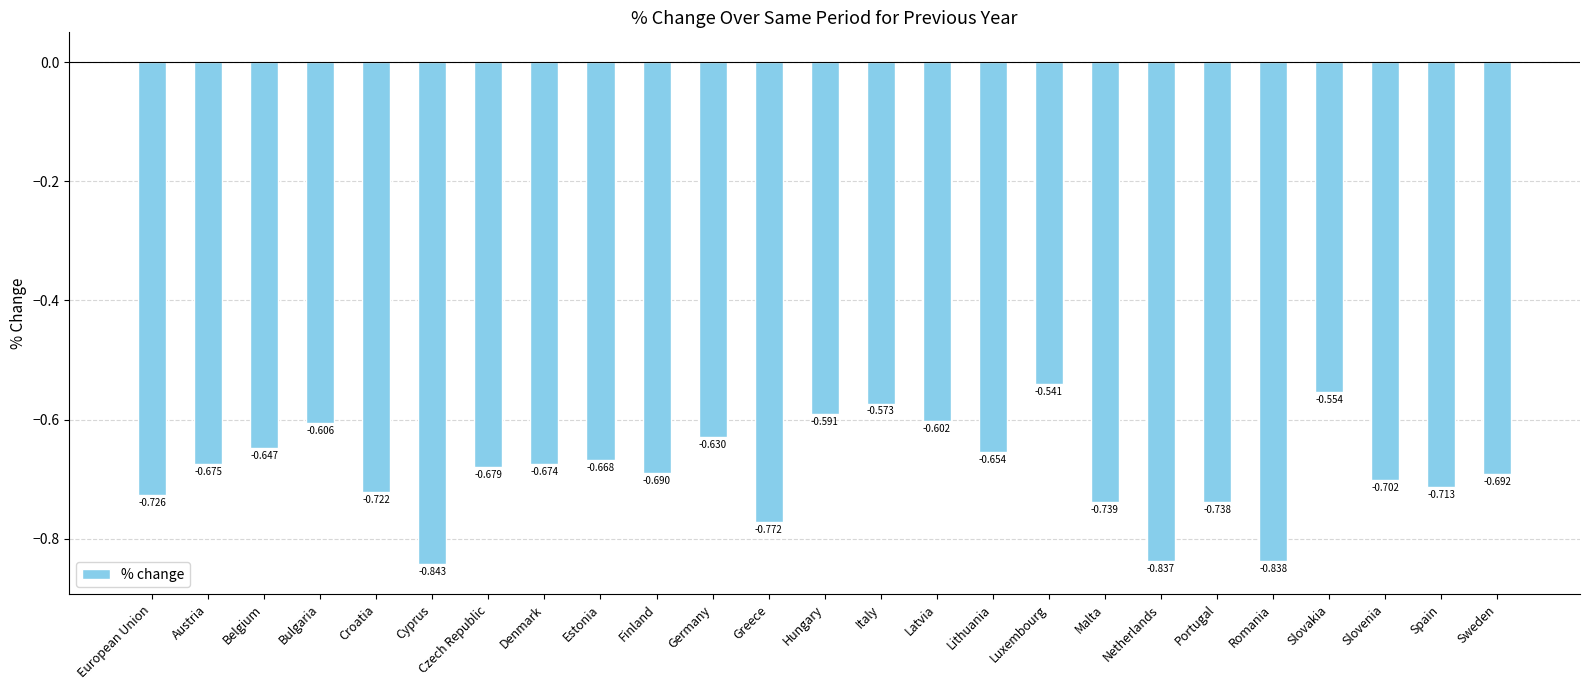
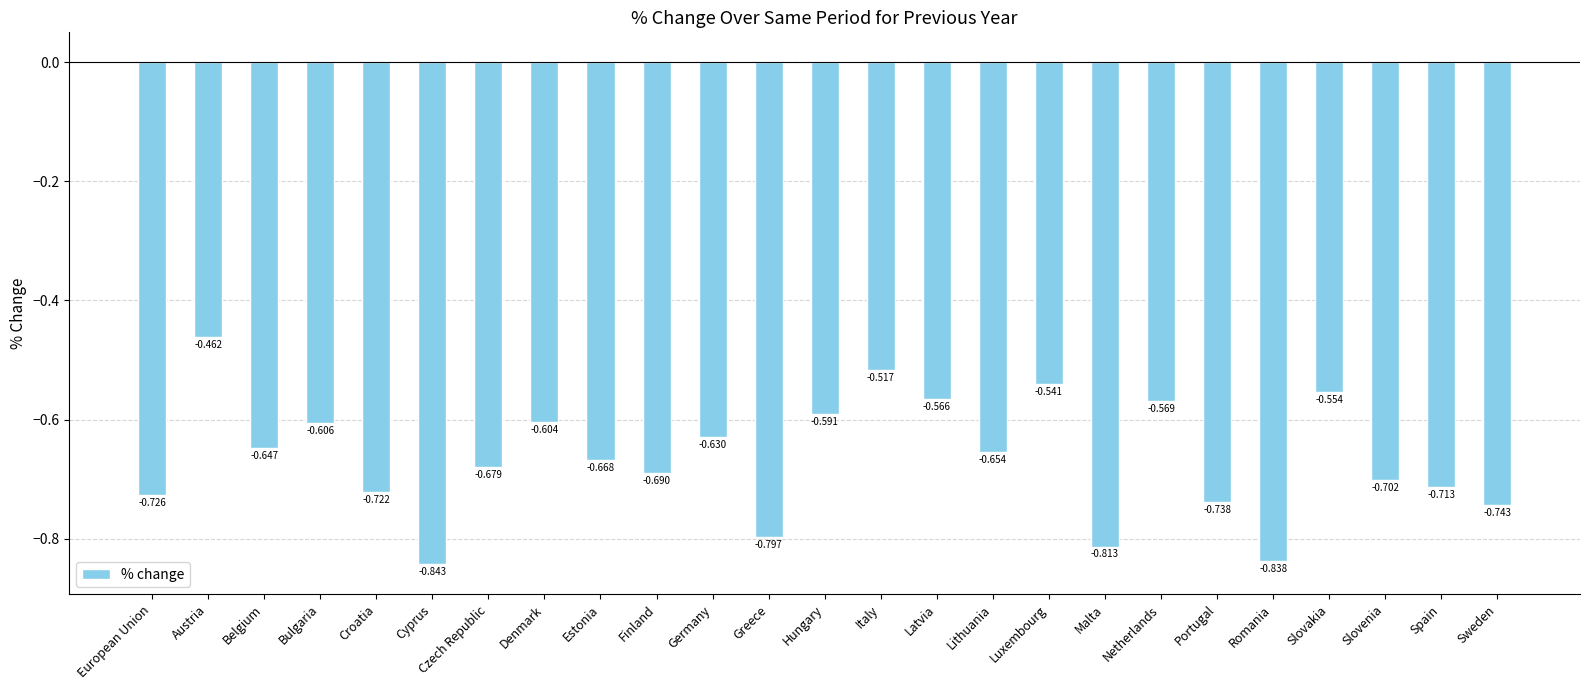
  {
    "European Union": -0.726,
-   "Austria": -0.675,
+   "Austria": -0.462,
    "Belgium": -0.647,
    "Bulgaria": -0.606,
    "Croatia": -0.722,
    "Cyprus": -0.843,
    "Czech Republic": -0.679,
-   "Denmark": -0.674,
+   "Denmark": -0.604,
    "Estonia": -0.668,
    "Finland": -0.690,
    "Germany": -0.630,
-   "Greece": -0.772,
+   "Greece": -0.797,
    "Hungary": -0.591,
-   "Italy": -0.573,
-   "Latvia": -0.602,
+   "Italy": -0.517,
+   "Latvia": -0.566,
    "Lithuania": -0.654,
    "Luxembourg": -0.541,
-   "Malta": -0.739,
-   "Netherlands": -0.837,
+   "Malta": -0.813,
+   "Netherlands": -0.569,
    "Portugal": -0.738,
    "Romania": -0.838,
    "Slovakia": -0.554,
    "Slovenia": -0.702,
    "Spain": -0.713,
-   "Sweden": -0.692
+   "Sweden": -0.743
  }
